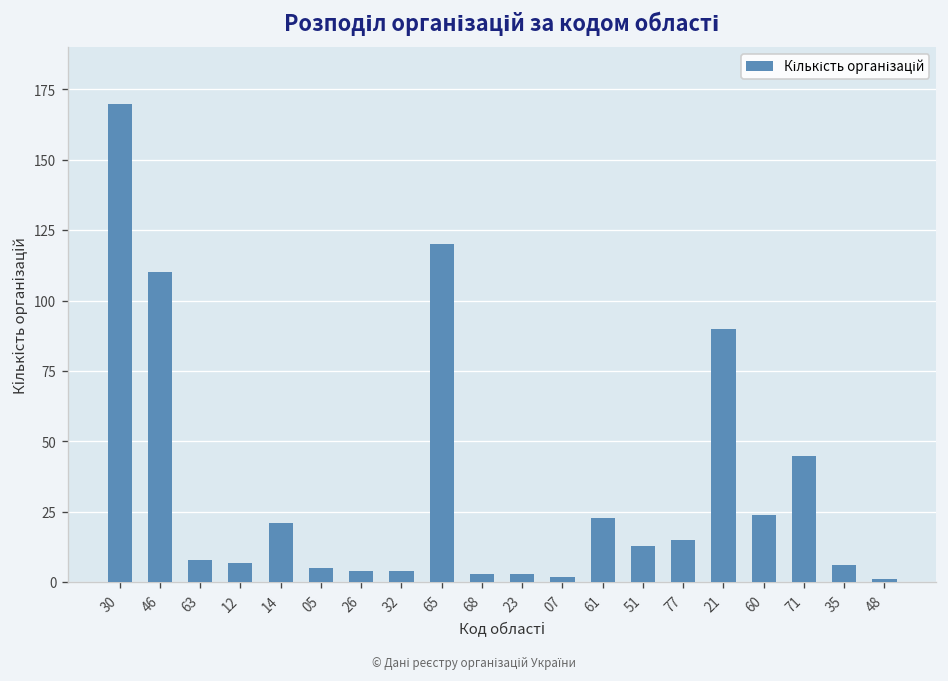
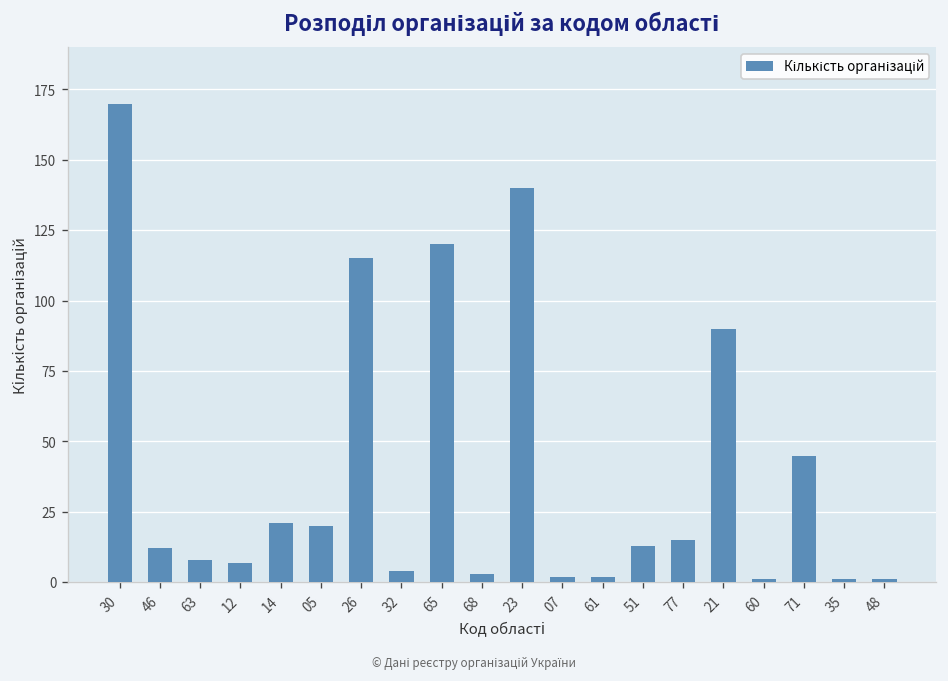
  {
    "30": 170,
-   "46": 110,
+   "46": 12,
    "63": 8,
    "12": 7,
    "14": 21,
-   "05": 5,
-   "26": 4,
+   "05": 20,
+   "26": 115,
    "32": 4,
    "65": 120,
    "68": 3,
-   "23": 3,
+   "23": 140,
    "07": 2,
-   "61": 23,
+   "61": 2,
    "51": 13,
    "77": 15,
    "21": 90,
-   "60": 24,
+   "60": 1,
    "71": 45,
-   "35": 6
+   "35": 1
  }
